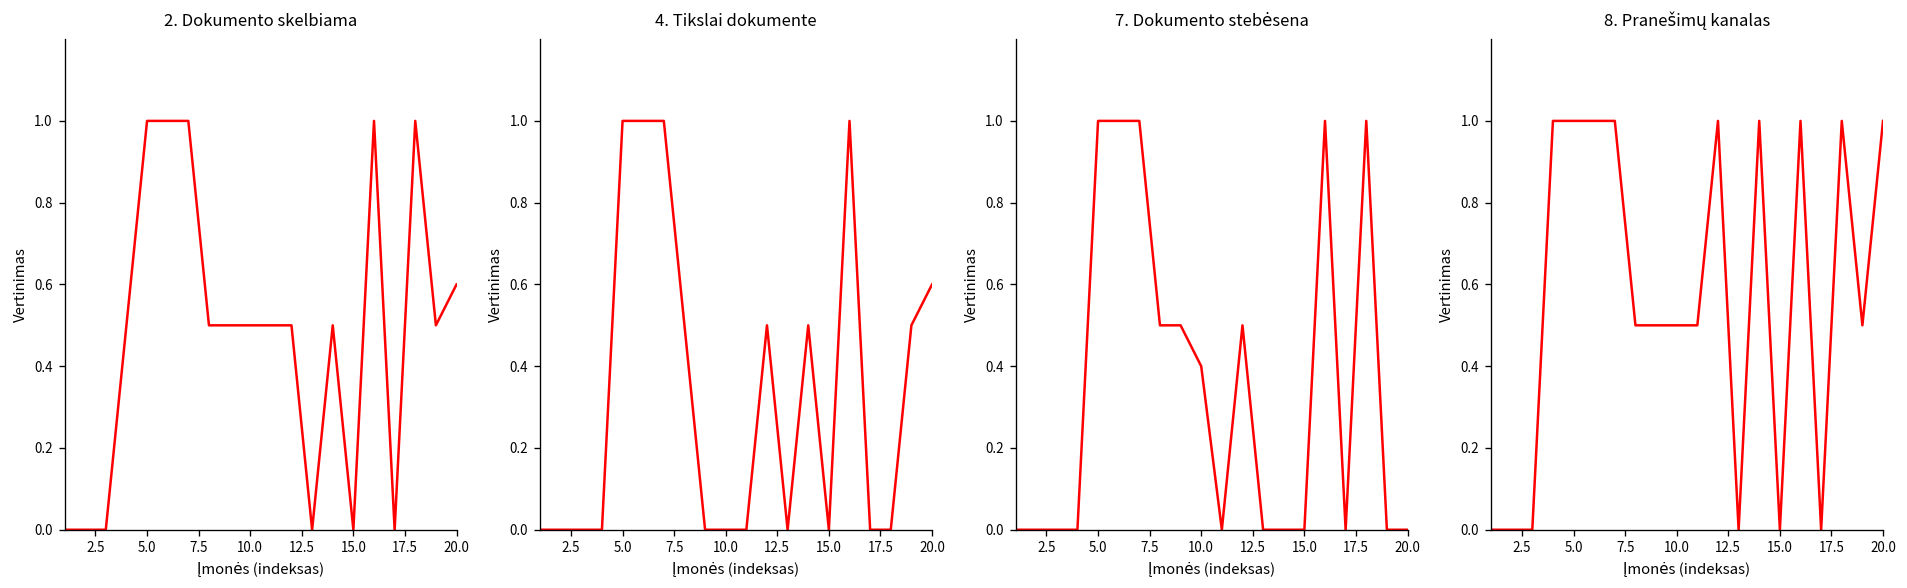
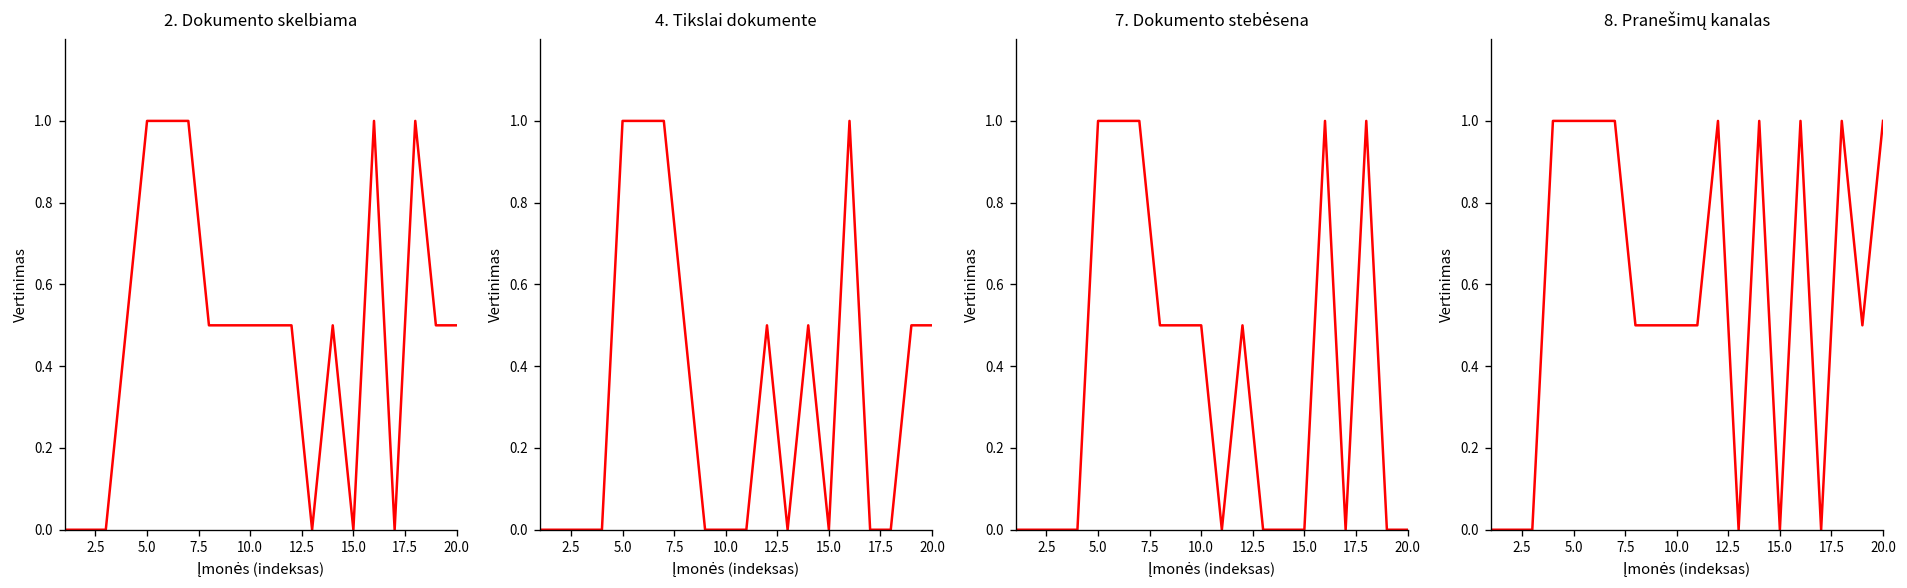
  {
    "2. Dokumento skelbiama": {
      "5.0": 1.0,
      "10.0": 0.5,
      "15.0": 0.0,
-     "20.0": 0.6
+     "20.0": 0.5
    },
    "4. Tikslai dokumente": {
      "5.0": 1.0,
      "10.0": 0.0,
      "15.0": 0.0,
-     "20.0": 0.6
+     "20.0": 0.5
    },
    "7. Dokumento stebėsena": {
      "5.0": 1.0,
-     "10.0": 0.4,
+     "10.0": 0.5,
      "15.0": 0.0,
      "20.0": 0.0
    },
    "8. Pranešimų kanalas": {
      "5.0": 1.00,
      "10.0": 0.50,
      "15.0": 0.00,
      "20.0": 1.00
    }
  }
